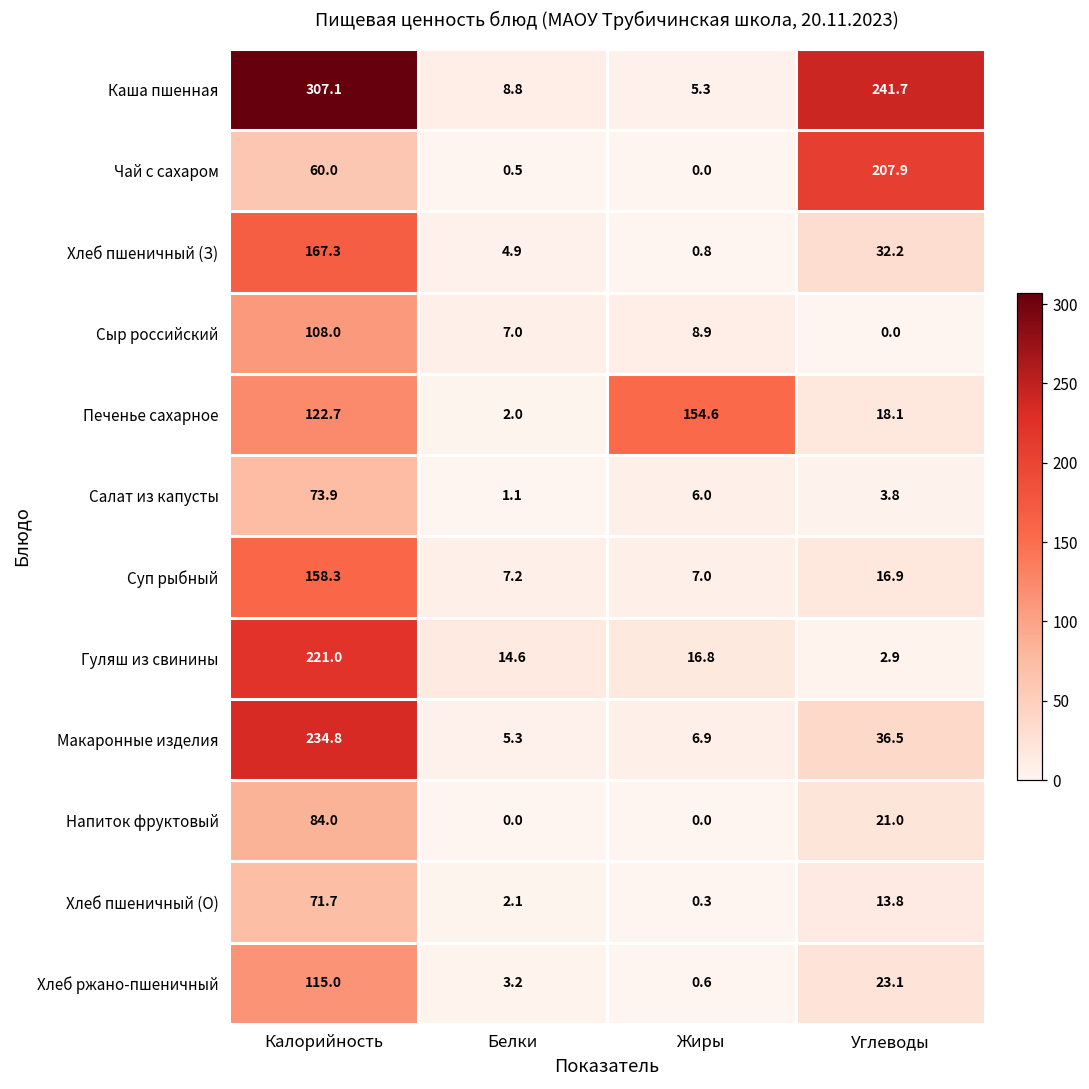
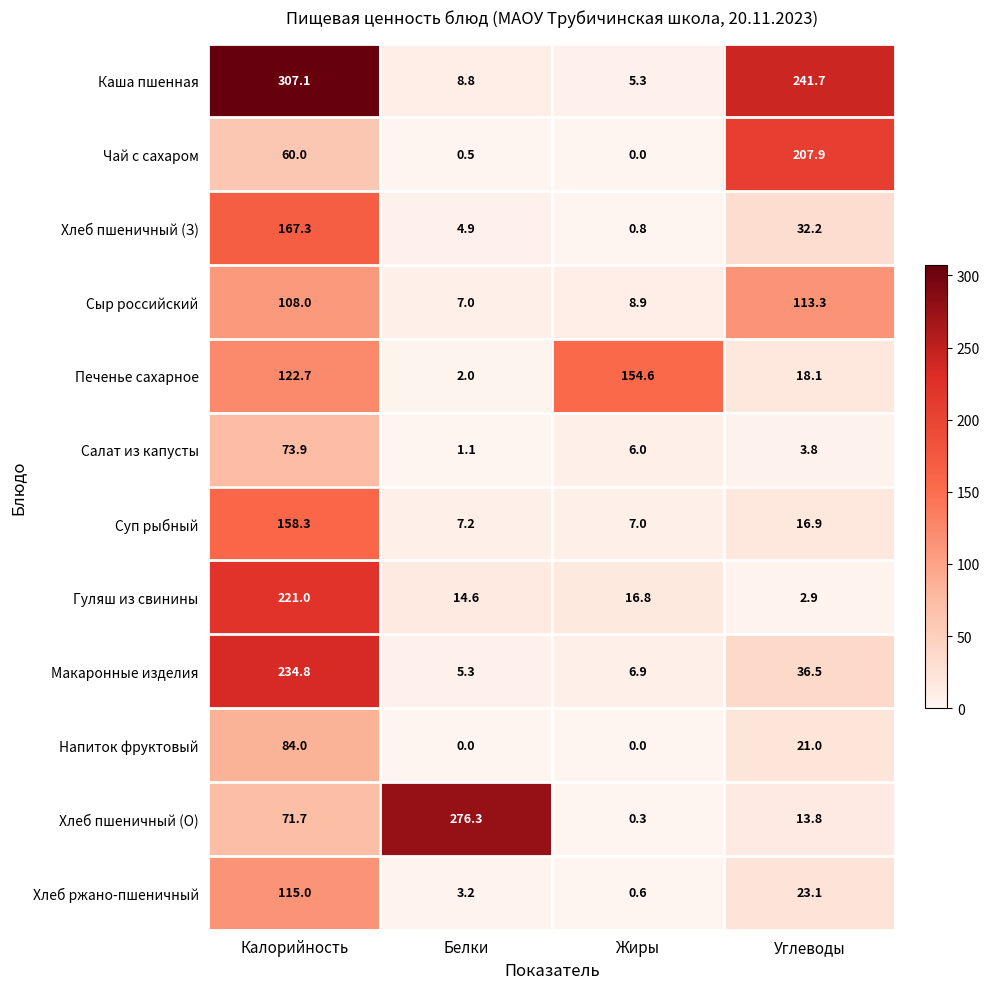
  {
    "Каша пшенная": {
      "Калорийность": 307.1,
      "Белки": 8.8,
      "Жиры": 5.3,
      "Углеводы": 241.7
    },
    "Чай с сахаром": {
      "Калорийность": 60.0,
      "Белки": 0.5,
      "Жиры": 0.0,
      "Углеводы": 207.9
    },
    "Хлеб пшеничный (З)": {
      "Калорийность": 167.3,
      "Белки": 4.9,
      "Жиры": 0.8,
      "Углеводы": 32.2
    },
    "Сыр российский": {
      "Калорийность": 108.0,
      "Белки": 7.0,
      "Жиры": 8.9,
-     "Углеводы": 0.0
+     "Углеводы": 113.3
    },
    "Печенье сахарное": {
      "Калорийность": 122.7,
      "Белки": 2.0,
      "Жиры": 154.6,
      "Углеводы": 18.1
    },
    "Салат из капусты": {
      "Калорийность": 73.9,
      "Белки": 1.1,
      "Жиры": 6.0,
      "Углеводы": 3.8
    },
    "Суп рыбный": {
      "Калорийность": 158.3,
      "Белки": 7.2,
      "Жиры": 7.0,
      "Углеводы": 16.9
    },
    "Гуляш из свинины": {
      "Калорийность": 221.0,
      "Белки": 14.6,
      "Жиры": 16.8,
      "Углеводы": 2.9
    },
    "Макаронные изделия": {
      "Калорийность": 234.8,
      "Белки": 5.3,
      "Жиры": 6.9,
      "Углеводы": 36.5
    },
    "Напиток фруктовый": {
      "Калорийность": 84.0,
      "Белки": 0.0,
      "Жиры": 0.0,
      "Углеводы": 21.0
    },
    "Хлеб пшеничный (О)": {
      "Калорийность": 71.7,
-     "Белки": 2.1,
+     "Белки": 276.3,
      "Жиры": 0.3,
      "Углеводы": 13.8
    },
    "Хлеб ржано-пшеничный": {
      "Калорийность": 115.0,
      "Белки": 3.2,
      "Жиры": 0.6,
      "Углеводы": 23.1
    }
  }
